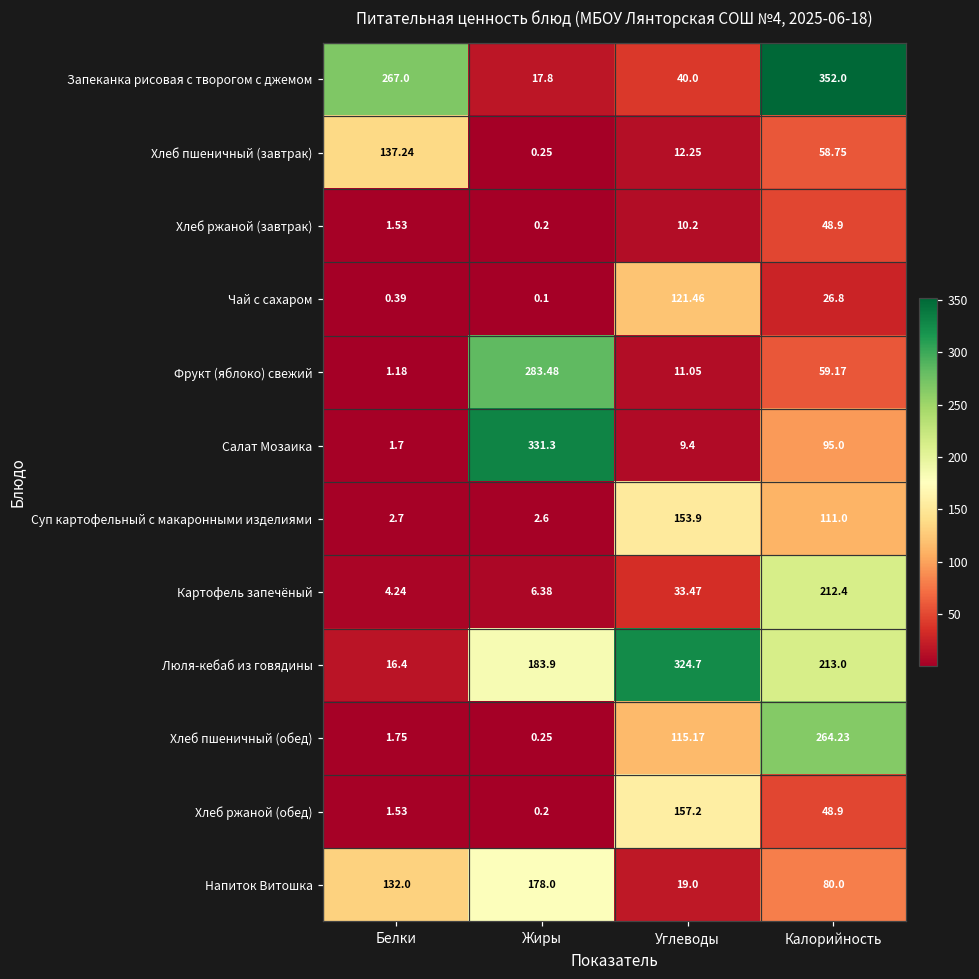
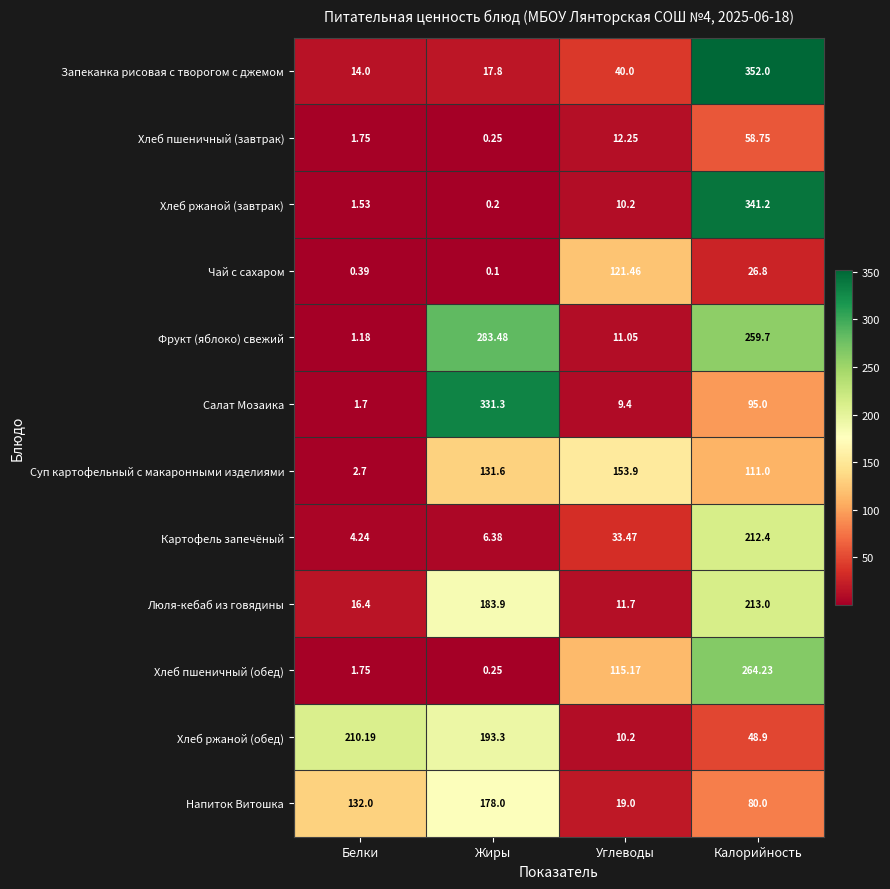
  {
    "Запеканка рисовая с творогом с джемом": {
-     "Белки": 267.0,
+     "Белки": 14.0,
      "Жиры": 17.8,
      "Углеводы": 40.0,
      "Калорийность": 352.0
    },
    "Хлеб пшеничный (завтрак)": {
-     "Белки": 137.24,
+     "Белки": 1.75,
      "Жиры": 0.25,
      "Углеводы": 12.25,
      "Калорийность": 58.75
    },
    "Хлеб ржаной (завтрак)": {
      "Белки": 1.53,
      "Жиры": 0.2,
      "Углеводы": 10.2,
-     "Калорийность": 48.9
+     "Калорийность": 341.2
    },
    "Чай с сахаром": {
      "Белки": 0.39,
      "Жиры": 0.1,
      "Углеводы": 121.46,
      "Калорийность": 26.8
    },
    "Фрукт (яблоко) свежий": {
      "Белки": 1.18,
      "Жиры": 283.48,
      "Углеводы": 11.05,
-     "Калорийность": 59.17
+     "Калорийность": 259.7
    },
    "Салат Мозаика": {
      "Белки": 1.7,
      "Жиры": 331.3,
      "Углеводы": 9.4,
      "Калорийность": 95.0
    },
    "Суп картофельный с макаронными изделиями": {
      "Белки": 2.7,
-     "Жиры": 2.6,
+     "Жиры": 131.6,
      "Углеводы": 153.9,
      "Калорийность": 111.0
    },
    "Картофель запечёный": {
      "Белки": 4.24,
      "Жиры": 6.38,
      "Углеводы": 33.47,
      "Калорийность": 212.4
    },
    "Люля-кебаб из говядины": {
      "Белки": 16.4,
      "Жиры": 183.9,
-     "Углеводы": 324.7,
+     "Углеводы": 11.7,
      "Калорийность": 213.0
    },
    "Хлеб пшеничный (обед)": {
      "Белки": 1.75,
      "Жиры": 0.25,
      "Углеводы": 115.17,
      "Калорийность": 264.23
    },
    "Хлеб ржаной (обед)": {
-     "Белки": 1.53,
-     "Жиры": 0.2,
-     "Углеводы": 157.2,
+     "Белки": 210.19,
+     "Жиры": 193.3,
+     "Углеводы": 10.2,
      "Калорийность": 48.9
    },
    "Напиток Витошка": {
      "Белки": 132.0,
      "Жиры": 178.0,
      "Углеводы": 19.0,
      "Калорийность": 80.0
    }
  }
